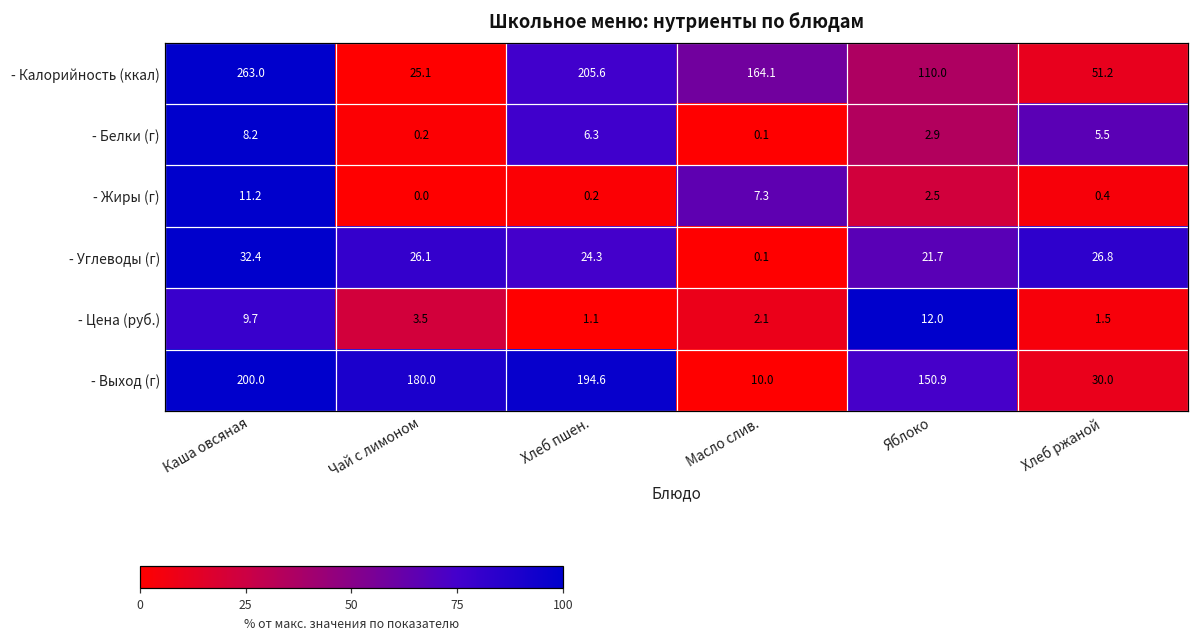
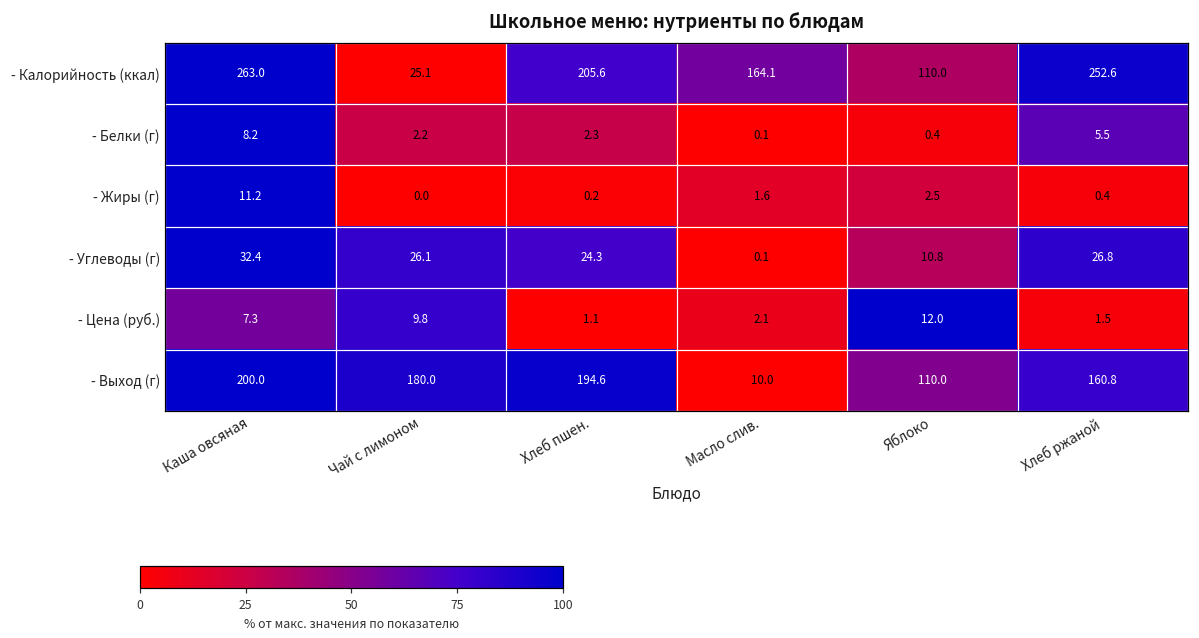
  {
    "- Калорийность (ккал)": {
      "Каша овсяная": 263.0,
      "Чай с лимоном": 25.1,
      "Хлеб пшен.": 205.6,
      "Масло слив.": 164.1,
      "Яблоко": 110.0,
-     "Хлеб ржаной": 51.2
+     "Хлеб ржаной": 252.6
    },
    "- Белки (г)": {
      "Каша овсяная": 8.2,
-     "Чай с лимоном": 0.2,
-     "Хлеб пшен.": 6.3,
+     "Чай с лимоном": 2.2,
+     "Хлеб пшен.": 2.3,
      "Масло слив.": 0.1,
-     "Яблоко": 2.9,
+     "Яблоко": 0.4,
      "Хлеб ржаной": 5.5
    },
    "- Жиры (г)": {
      "Каша овсяная": 11.2,
      "Чай с лимоном": 0.0,
      "Хлеб пшен.": 0.2,
-     "Масло слив.": 7.3,
+     "Масло слив.": 1.6,
      "Яблоко": 2.5,
      "Хлеб ржаной": 0.4
    },
    "- Углеводы (г)": {
      "Каша овсяная": 32.4,
      "Чай с лимоном": 26.1,
      "Хлеб пшен.": 24.3,
      "Масло слив.": 0.1,
-     "Яблоко": 21.7,
+     "Яблоко": 10.8,
      "Хлеб ржаной": 26.8
    },
    "- Цена (руб.)": {
-     "Каша овсяная": 9.7,
-     "Чай с лимоном": 3.5,
+     "Каша овсяная": 7.3,
+     "Чай с лимоном": 9.8,
      "Хлеб пшен.": 1.1,
      "Масло слив.": 2.1,
      "Яблоко": 12.0,
      "Хлеб ржаной": 1.5
    },
    "- Выход (г)": {
      "Каша овсяная": 200.0,
      "Чай с лимоном": 180.0,
      "Хлеб пшен.": 194.6,
      "Масло слив.": 10.0,
-     "Яблоко": 150.9,
-     "Хлеб ржаной": 30.0
+     "Яблоко": 110.0,
+     "Хлеб ржаной": 160.8
    }
  }
